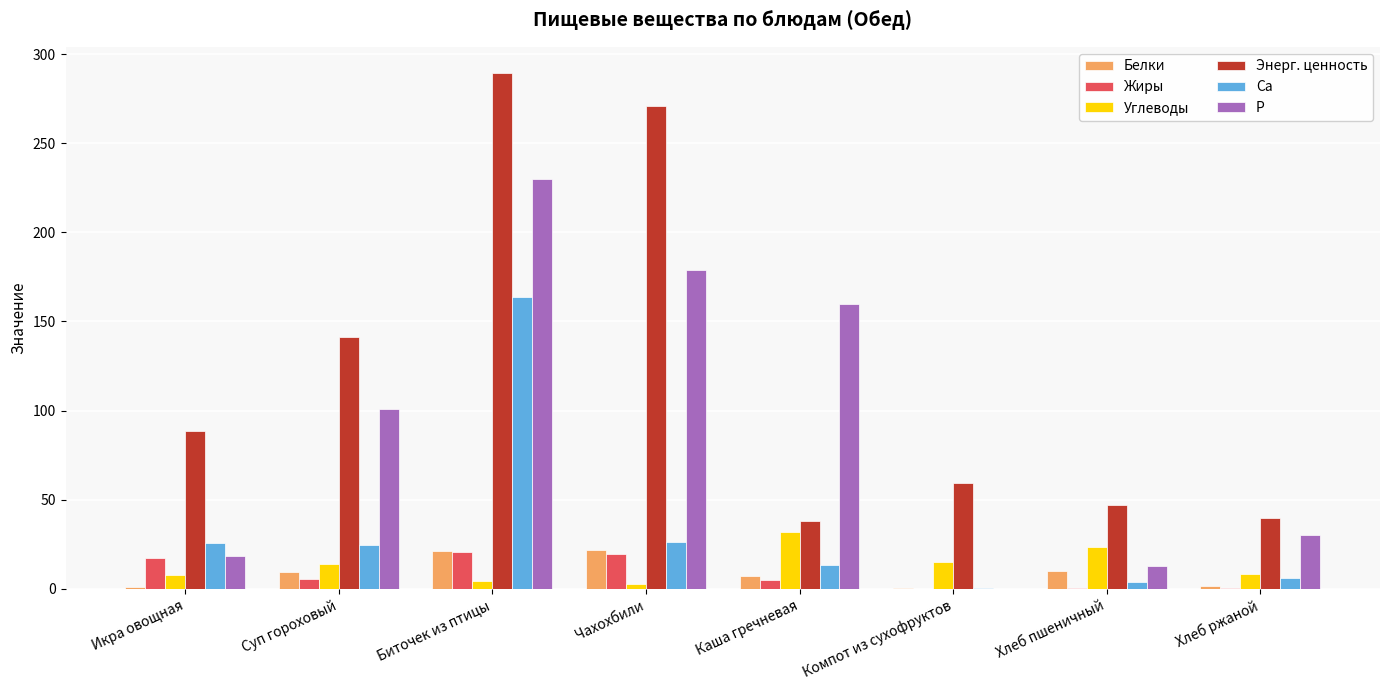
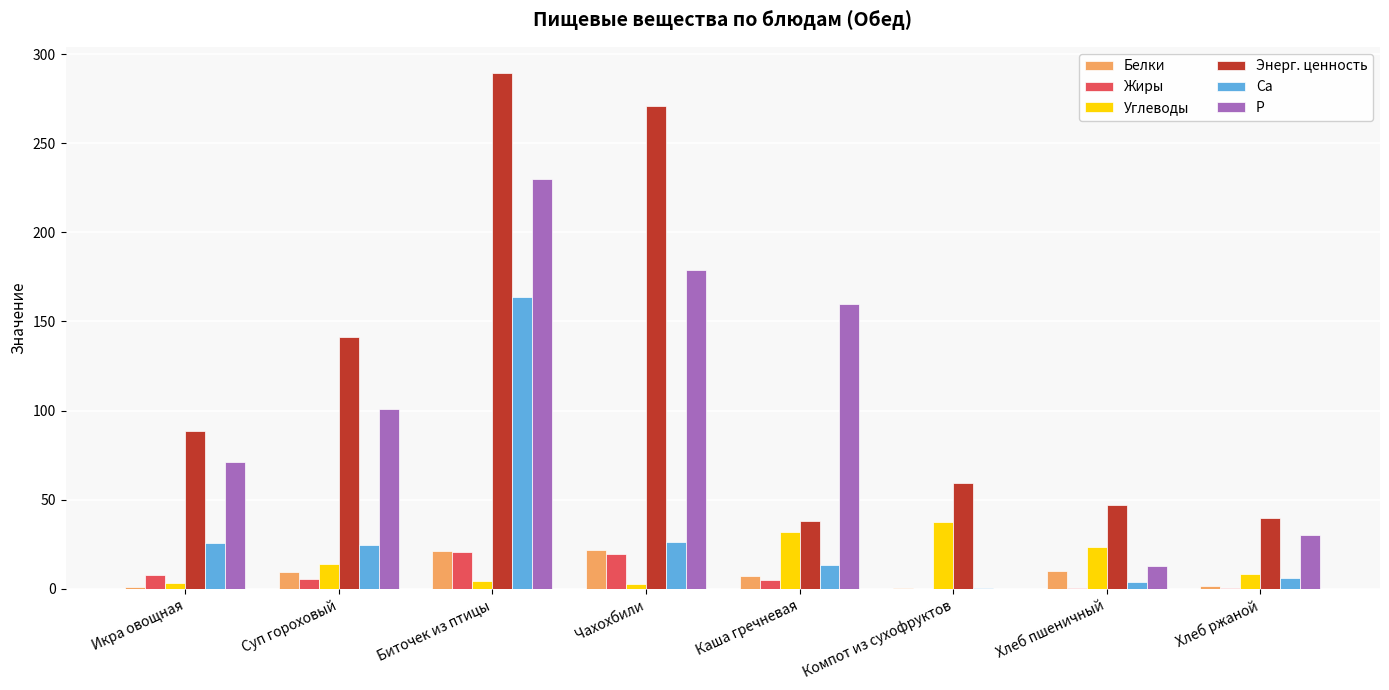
  {
    "Белки": {
      "Суп гороховый": 9,
      "Биточек из птицы": 21,
      "Чахохбили": 22,
      "Каша гречневая": 7,
      "Хлеб пшеничный": 10
    },
    "Жиры": {
-     "Икра овощная": 17,
+     "Икра овощная": 8,
      "Суп гороховый": 6,
      "Биточек из птицы": 20,
      "Чахохбили": 20,
      "Каша гречневая": 5,
      "Компот из сухофруктов": 0
    },
    "Углеводы": {
-     "Икра овощная": 8,
+     "Икра овощная": 3,
      "Суп гороховый": 14,
      "Биточек из птицы": 5,
      "Чахохбили": 2,
      "Каша гречневая": 32,
-     "Компот из сухофруктов": 15,
+     "Компот из сухофруктов": 37,
      "Хлеб пшеничный": 23,
      "Хлеб ржаной": 8
    },
    "Энерг. ценность": {
      "Икра овощная": 89,
      "Суп гороховый": 141,
      "Биточек из птицы": 290,
      "Чахохбили": 271,
      "Каша гречневая": 38,
      "Компот из сухофруктов": 59,
      "Хлеб пшеничный": 47,
      "Хлеб ржаной": 40
    },
    "Ca": {
      "Икра овощная": 26,
      "Суп гороховый": 24,
      "Биточек из птицы": 164,
      "Чахохбили": 26,
      "Каша гречневая": 13,
      "Хлеб пшеничный": 4,
      "Хлеб ржаной": 6
    },
    "P": {
-     "Икра овощная": 19,
+     "Икра овощная": 71,
      "Суп гороховый": 101,
      "Биточек из птицы": 230,
      "Чахохбили": 179,
      "Каша гречневая": 160,
      "Компот из сухофруктов": 0,
      "Хлеб пшеничный": 13,
      "Хлеб ржаной": 30
    }
  }
